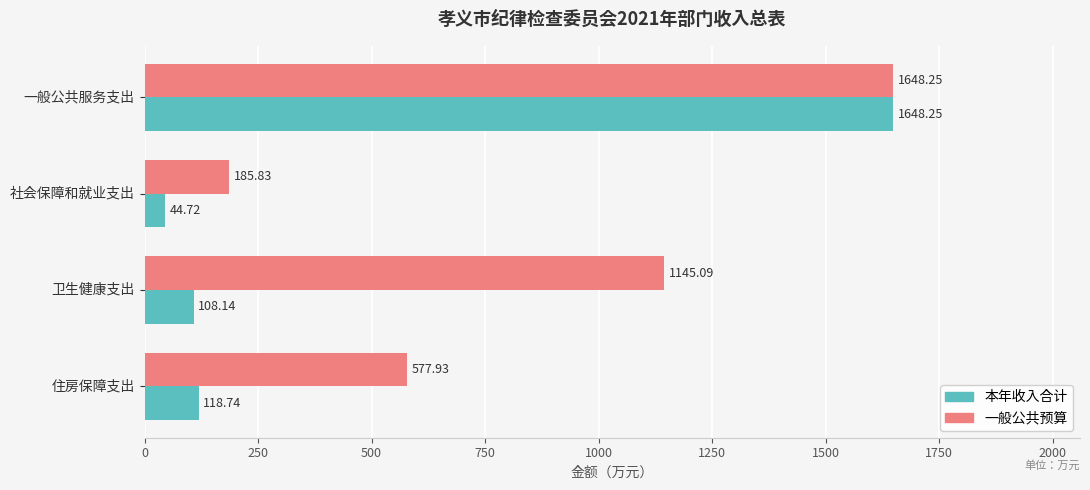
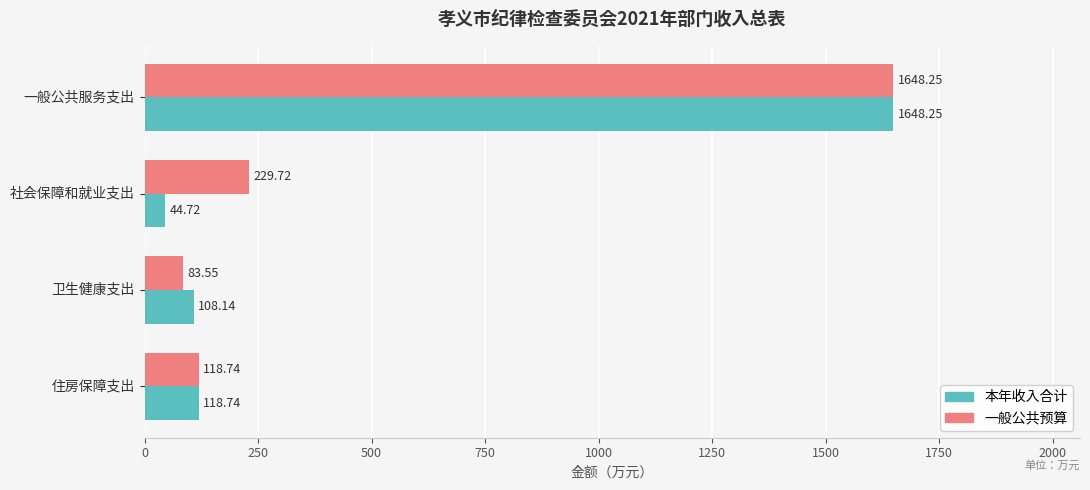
  {
    "本年收入合计": {
      "一般公共服务支出": 1648.25,
      "社会保障和就业支出": 44.72,
      "卫生健康支出": 108.14,
      "住房保障支出": 118.74
    },
    "一般公共预算": {
      "一般公共服务支出": 1648.25,
-     "社会保障和就业支出": 185.83,
-     "卫生健康支出": 1145.09,
-     "住房保障支出": 577.93
+     "社会保障和就业支出": 229.72,
+     "卫生健康支出": 83.55,
+     "住房保障支出": 118.74
    }
  }
